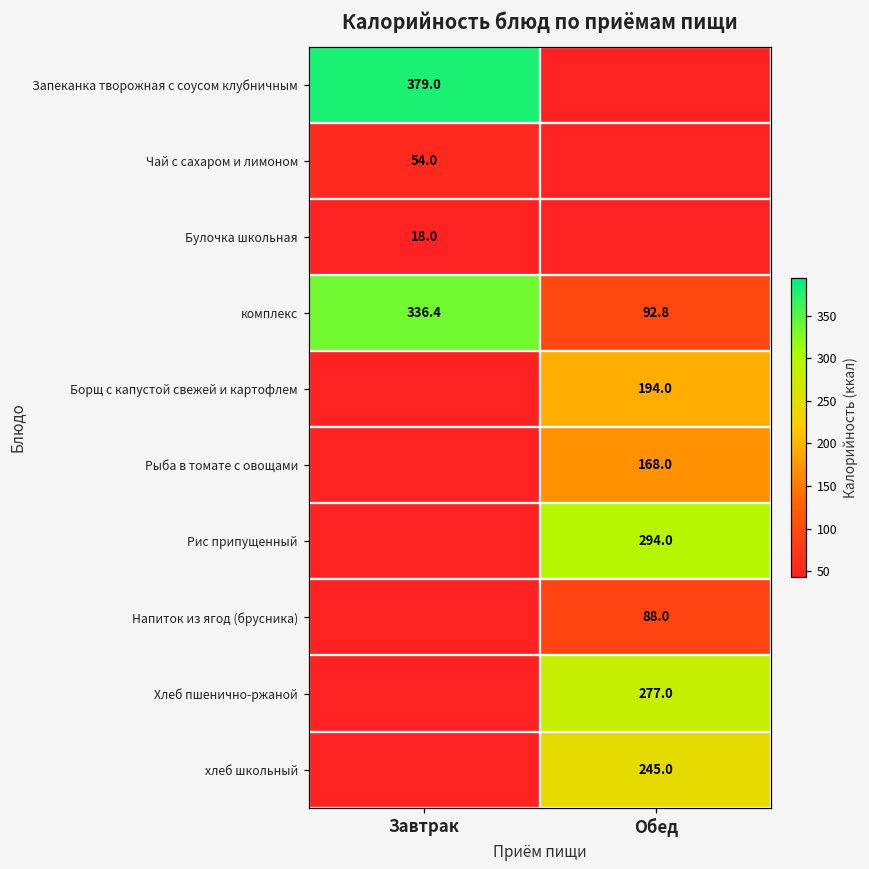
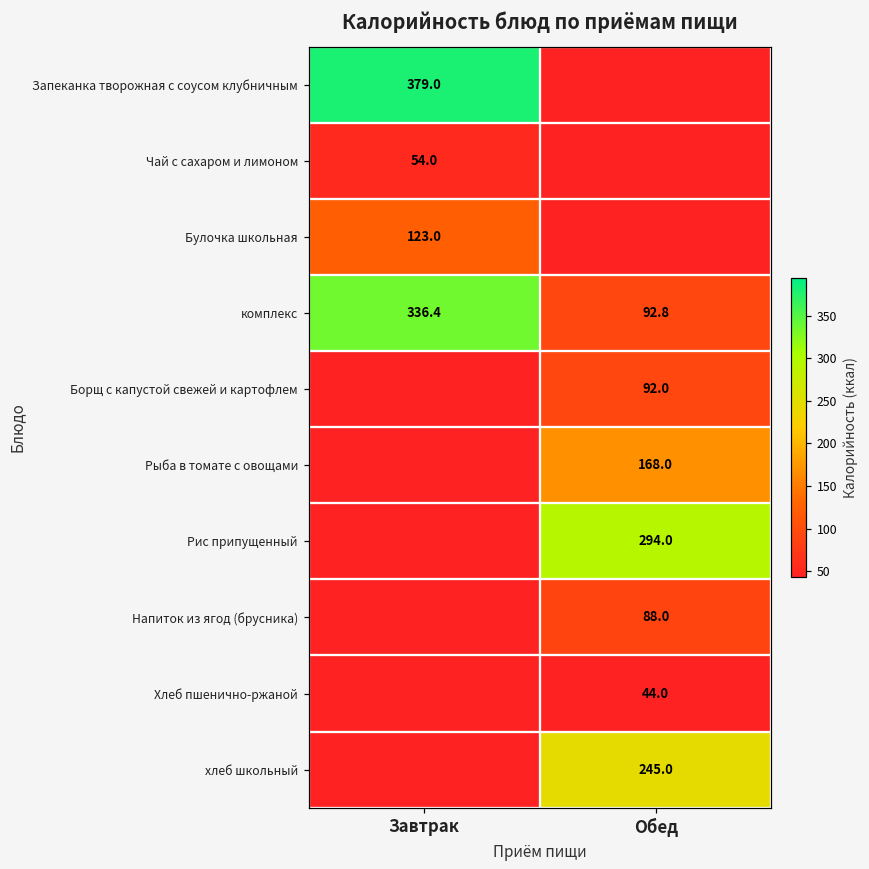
  {
    "Запеканка творожная с соусом клубничным": {
      "Завтрак": 379.0
    },
    "Чай с сахаром и лимоном": {
      "Завтрак": 54.0
    },
    "Булочка школьная": {
-     "Завтрак": 18.0
+     "Завтрак": 123.0
    },
    "комплекс": {
      "Завтрак": 336.4,
      "Обед": 92.8
    },
    "Борщ с капустой свежей и картофлем": {
-     "Обед": 194.0
+     "Обед": 92.0
    },
    "Рыба в томате с овощами": {
      "Обед": 168.0
    },
    "Рис припущенный": {
      "Обед": 294.0
    },
    "Напиток из ягод (брусника)": {
      "Обед": 88.0
    },
    "Хлеб пшенично-ржаной": {
-     "Обед": 277.0
+     "Обед": 44.0
    },
    "хлеб школьный": {
      "Обед": 245.0
    }
  }
